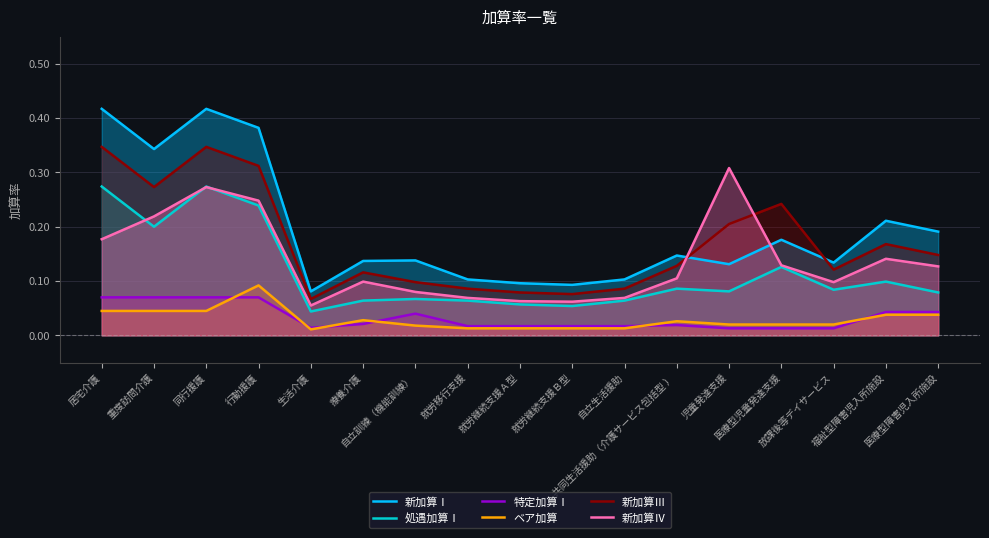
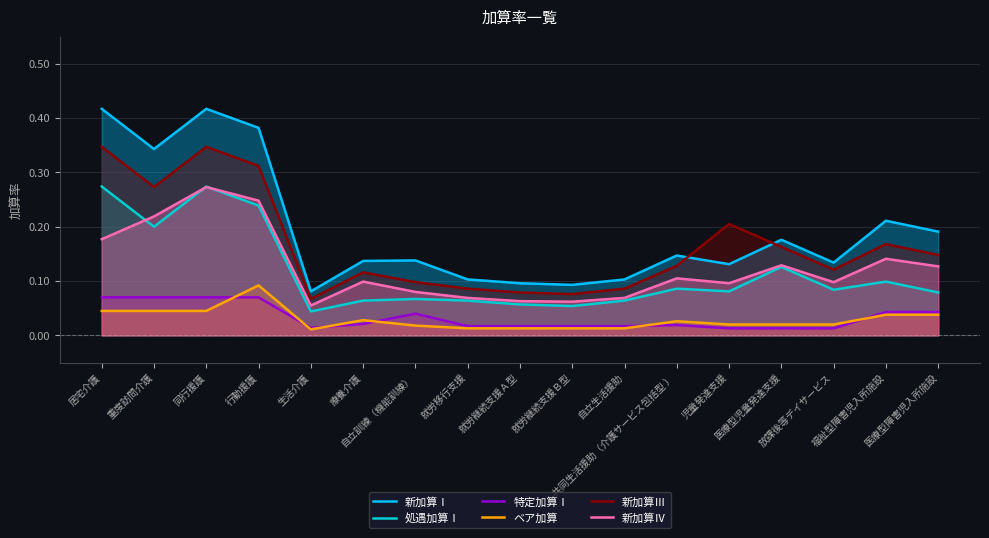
  {
    "特定加算Ⅰ": {
      "居宅介護": 0.07,
      "重度訪問介護": 0.07,
      "同行援護": 0.07,
      "行動援護": 0.07,
      "療養介護": 0.02,
      "自立訓練（機能訓練）": 0.04,
      "共同生活援助（介護サービス包括型 ）": 0.02,
      "児童発達支援": 0.01,
      "医療型児童発達支援": 0.01,
      "放課後等デイサービス": 0.01,
      "福祉型障害児入所施設": 0.04,
      "医療型障害児入所施設": 0.04
    },
    "ベア加算": {
      "居宅介護": 0.05,
      "重度訪問介護": 0.05,
      "同行援護": 0.05,
      "行動援護": 0.09,
      "療養介護": 0.03,
      "自立訓練（機能訓練）": 0.02,
      "共同生活援助（介護サービス包括型 ）": 0.03,
      "児童発達支援": 0.02,
      "医療型児童発達支援": 0.02,
      "放課後等デイサービス": 0.02,
      "福祉型障害児入所施設": 0.04,
      "医療型障害児入所施設": 0.04
    },
    "新加算Ⅲ": {
      "居宅介護": 0.35,
      "重度訪問介護": 0.27,
      "同行援護": 0.35,
      "行動援護": 0.31,
      "生活介護": 0.07,
      "療養介護": 0.12,
      "自立訓練（機能訓練）": 0.10,
      "就労移行支援": 0.09,
      "就労継続支援Ａ型": 0.08,
      "就労継続支援Ｂ型": 0.08,
      "自立生活援助": 0.09,
      "共同生活援助（介護サービス包括型 ）": 0.13,
      "児童発達支援": 0.21,
-     "医療型児童発達支援": 0.24,
+     "医療型児童発達支援": 0.16,
      "放課後等デイサービス": 0.12,
      "福祉型障害児入所施設": 0.17,
      "医療型障害児入所施設": 0.15
    },
    "新加算Ⅳ": {
      "居宅介護": 0.18,
      "重度訪問介護": 0.22,
      "行動援護": 0.25,
      "生活介護": 0.06,
      "療養介護": 0.10,
      "自立訓練（機能訓練）": 0.08,
      "就労移行支援": 0.07,
      "就労継続支援Ａ型": 0.06,
      "就労継続支援Ｂ型": 0.06,
      "自立生活援助": 0.07,
      "共同生活援助（介護サービス包括型 ）": 0.11,
-     "児童発達支援": 0.31,
+     "児童発達支援": 0.10,
      "放課後等デイサービス": 0.10,
      "福祉型障害児入所施設": 0.14,
      "医療型障害児入所施設": 0.13
    }
  }
